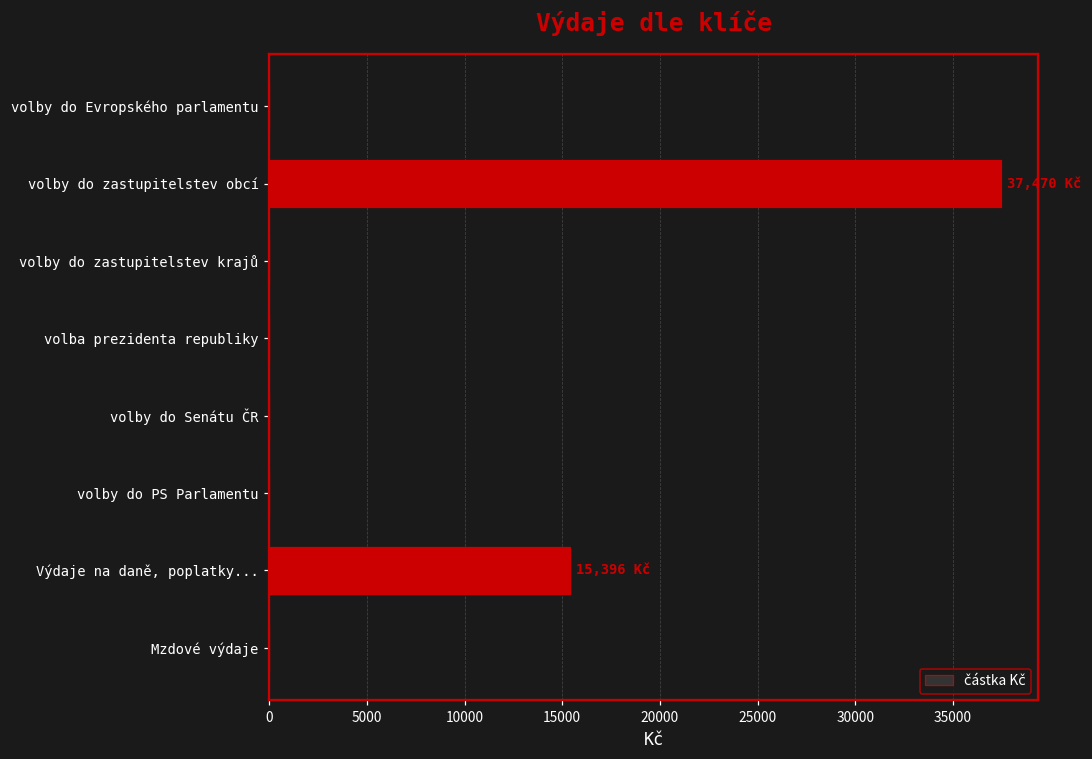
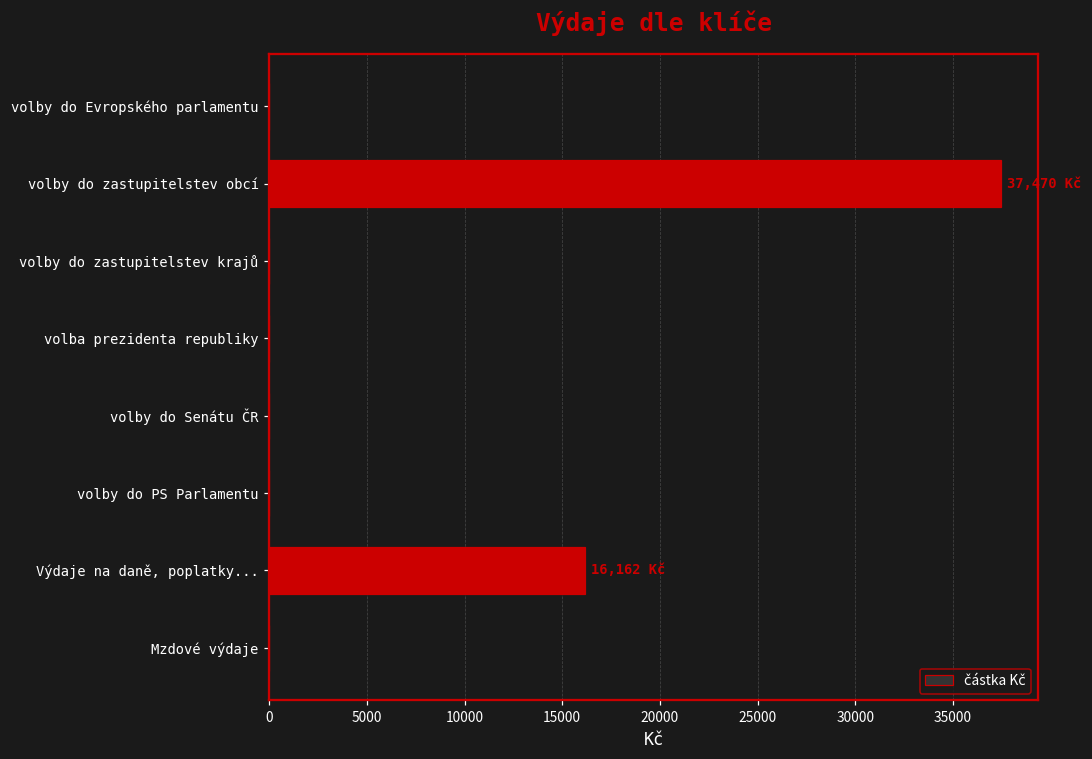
  {
    "volby do zastupitelstev obcí": "37,470",
-   "Výdaje na daně, poplatky...": "15,396"
+   "Výdaje na daně, poplatky...": "16,162"
  }
